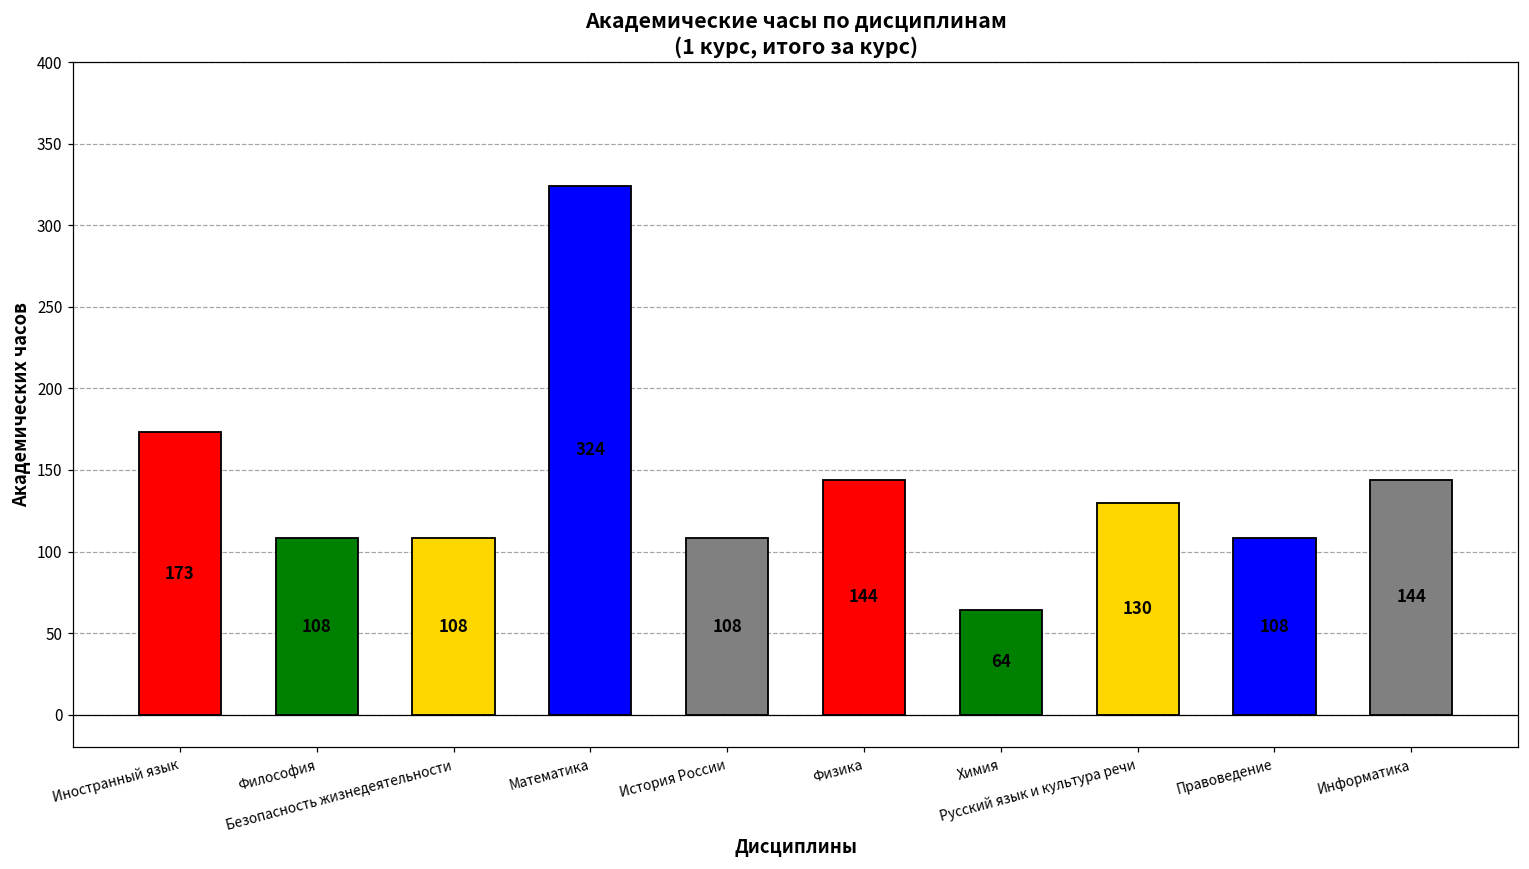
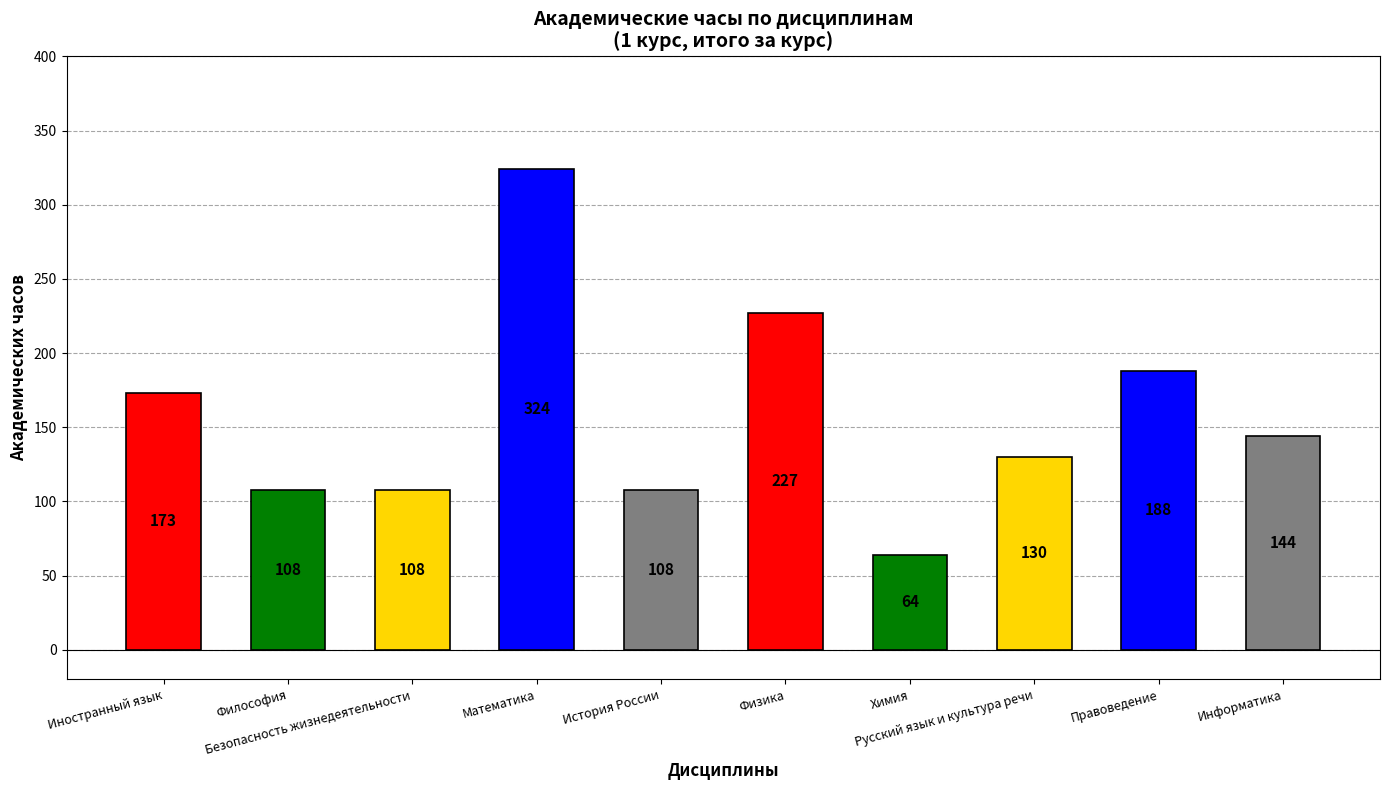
  {
    "Иностранный язык": 173,
    "Философия": 108,
    "Безопасность жизнедеятельности": 108,
    "Математика": 324,
    "История России": 108,
-   "Физика": 144,
+   "Физика": 227,
    "Химия": 64,
    "Русский язык и культура речи": 130,
-   "Правоведение": 108,
+   "Правоведение": 188,
    "Информатика": 144
  }
